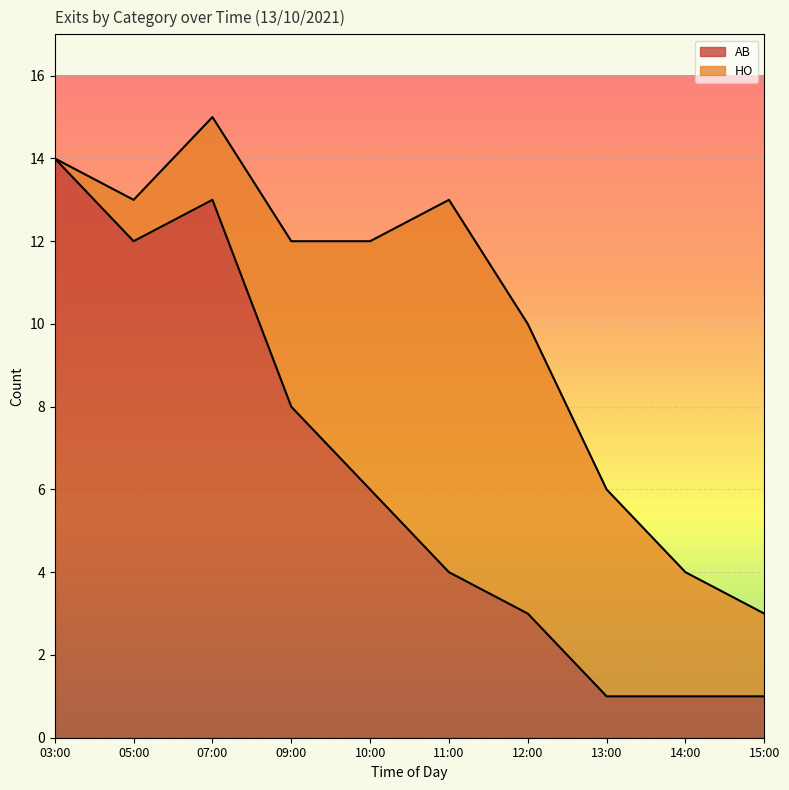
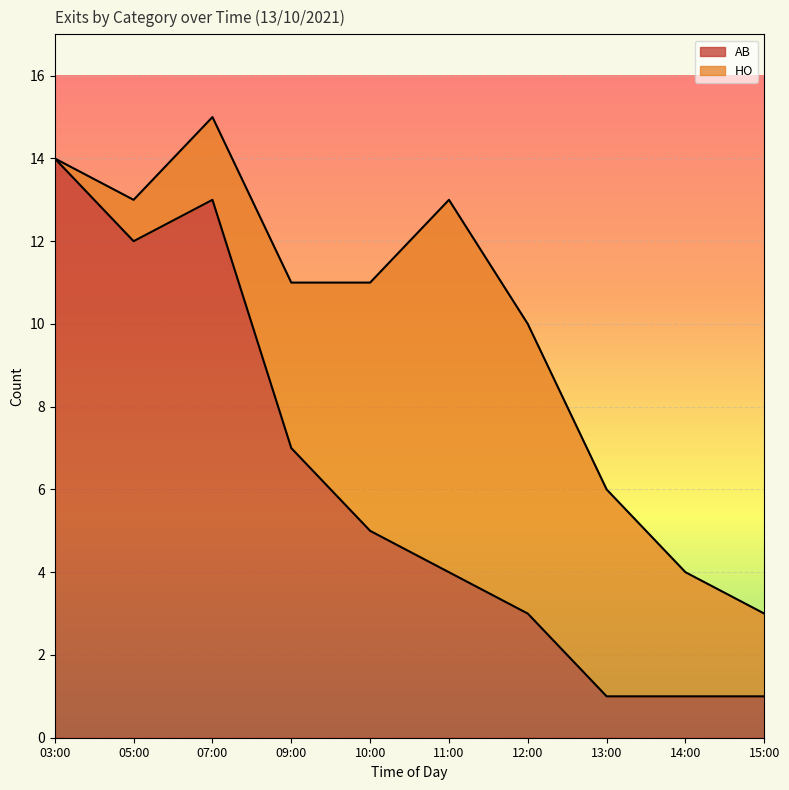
  {
    "AB": {
      "05:00": 12,
      "07:00": 13,
-     "09:00": 8,
-     "10:00": 6,
+     "09:00": 7,
+     "10:00": 5,
      "11:00": 4,
      "12:00": 3,
      "13:00": 1,
      "14:00": 1,
      "15:00": 1
    },
    "HO": {
      "05:00": 1,
      "07:00": 2,
      "09:00": 4,
      "10:00": 6,
      "11:00": 9,
      "12:00": 7,
      "13:00": 5,
      "14:00": 3,
      "15:00": 2
    }
  }
